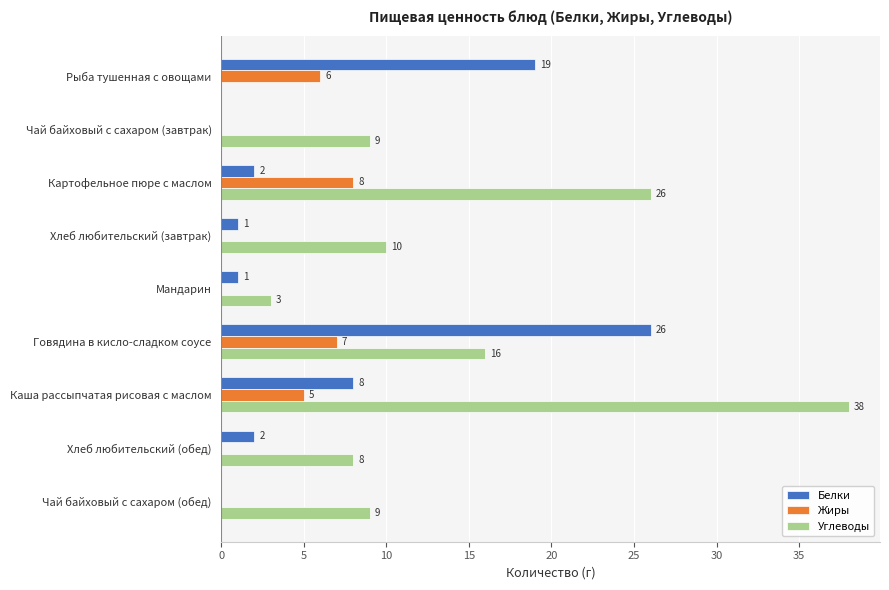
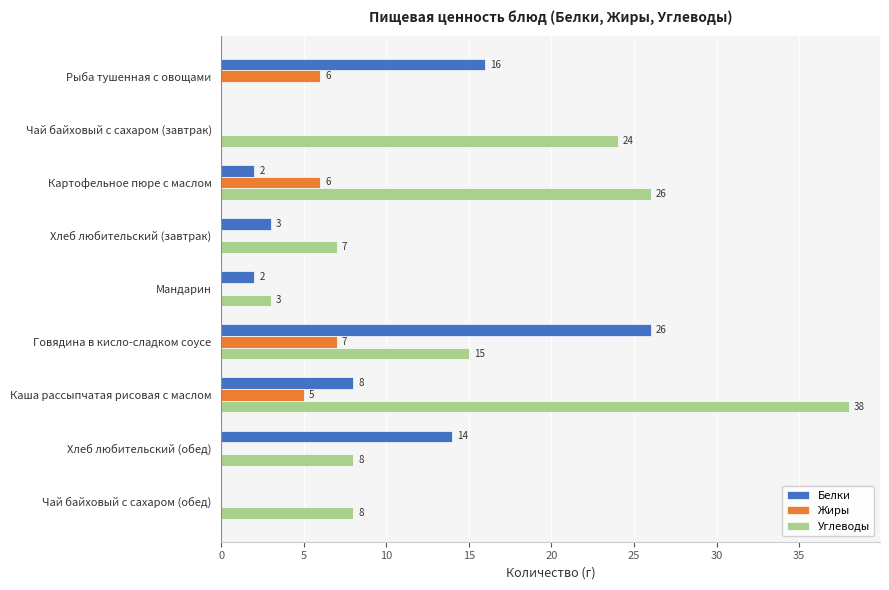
  {
    "Белки": {
-     "Рыба тушенная с овощами": 19,
+     "Рыба тушенная с овощами": 16,
      "Картофельное пюре с маслом": 2,
-     "Хлеб любительский (завтрак)": 1,
-     "Мандарин": 1,
+     "Хлеб любительский (завтрак)": 3,
+     "Мандарин": 2,
      "Говядина в кисло-сладком соусе": 26,
      "Каша рассыпчатая рисовая с маслом": 8,
-     "Хлеб любительский (обед)": 2
+     "Хлеб любительский (обед)": 14
    },
    "Жиры": {
      "Рыба тушенная с овощами": 6,
-     "Картофельное пюре с маслом": 8,
+     "Картофельное пюре с маслом": 6,
      "Говядина в кисло-сладком соусе": 7,
      "Каша рассыпчатая рисовая с маслом": 5
    },
    "Углеводы": {
-     "Чай байховый с сахаром (завтрак)": 9,
+     "Чай байховый с сахаром (завтрак)": 24,
      "Картофельное пюре с маслом": 26,
-     "Хлеб любительский (завтрак)": 10,
+     "Хлеб любительский (завтрак)": 7,
      "Мандарин": 3,
-     "Говядина в кисло-сладком соусе": 16,
+     "Говядина в кисло-сладком соусе": 15,
      "Каша рассыпчатая рисовая с маслом": 38,
      "Хлеб любительский (обед)": 8,
-     "Чай байховый с сахаром (обед)": 9
+     "Чай байховый с сахаром (обед)": 8
    }
  }
